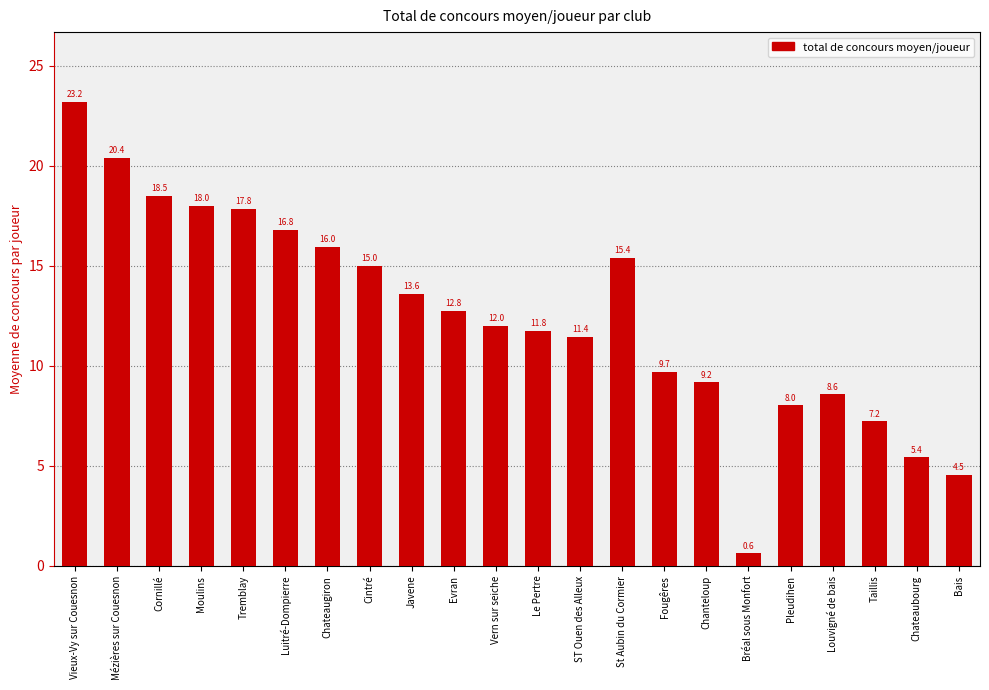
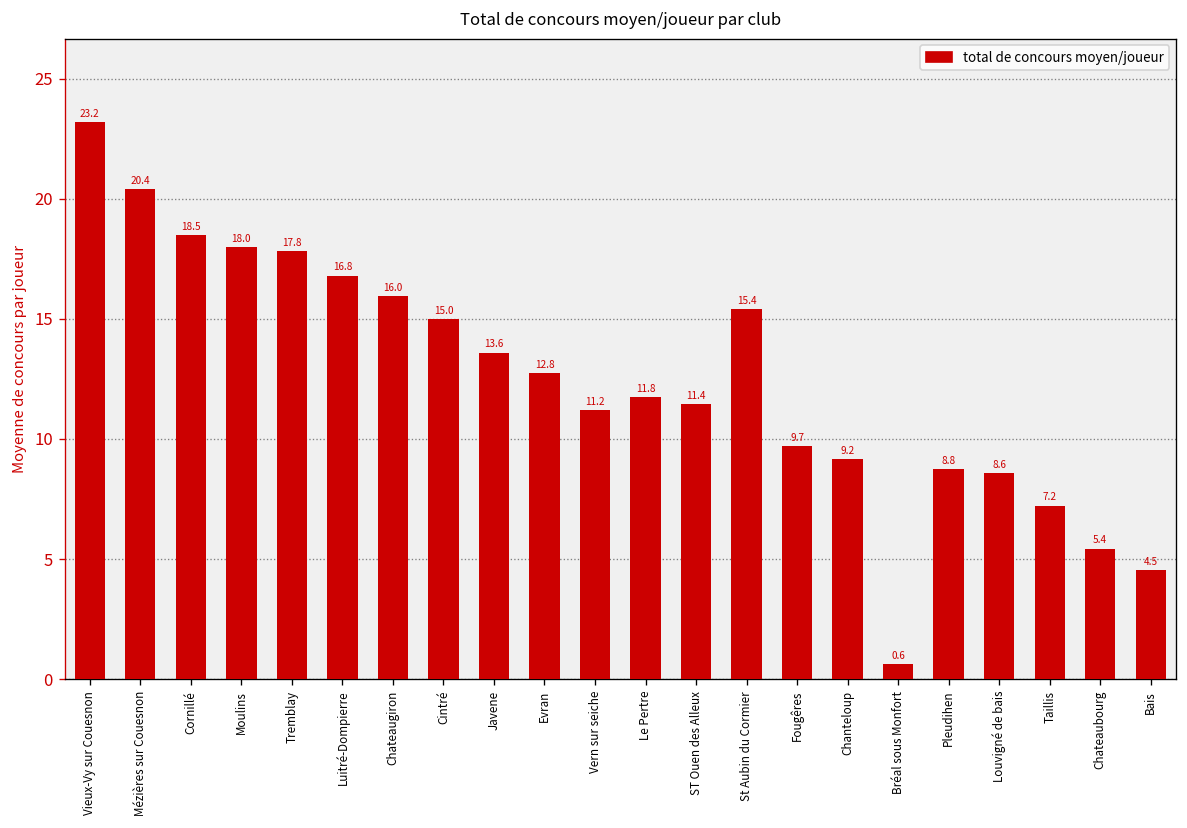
  {
    "Vieux-Vy sur Couesnon": 23.2,
    "Mézières sur Couesnon": 20.4,
    "Cornillé": 18.5,
    "Moulins": 18.0,
    "Tremblay": 17.8,
    "Luitré-Dompierre": 16.8,
    "Chateaugiron": 16.0,
    "Cintré": 15.0,
    "Javene": 13.6,
    "Evran": 12.8,
-   "Vern sur seiche": 12.0,
+   "Vern sur seiche": 11.2,
    "Le Pertre": 11.8,
    "ST Ouen des Alleux": 11.4,
    "St Aubin du Cormier": 15.4,
    "Fougêres": 9.7,
    "Chanteloup": 9.2,
    "Bréal sous Monfort": 0.6,
-   "Pleudihen": 8.0,
+   "Pleudihen": 8.8,
    "Louvigné de bais": 8.6,
    "Taillis": 7.2,
    "Chateaubourg": 5.4,
    "Bais": 4.5
  }
